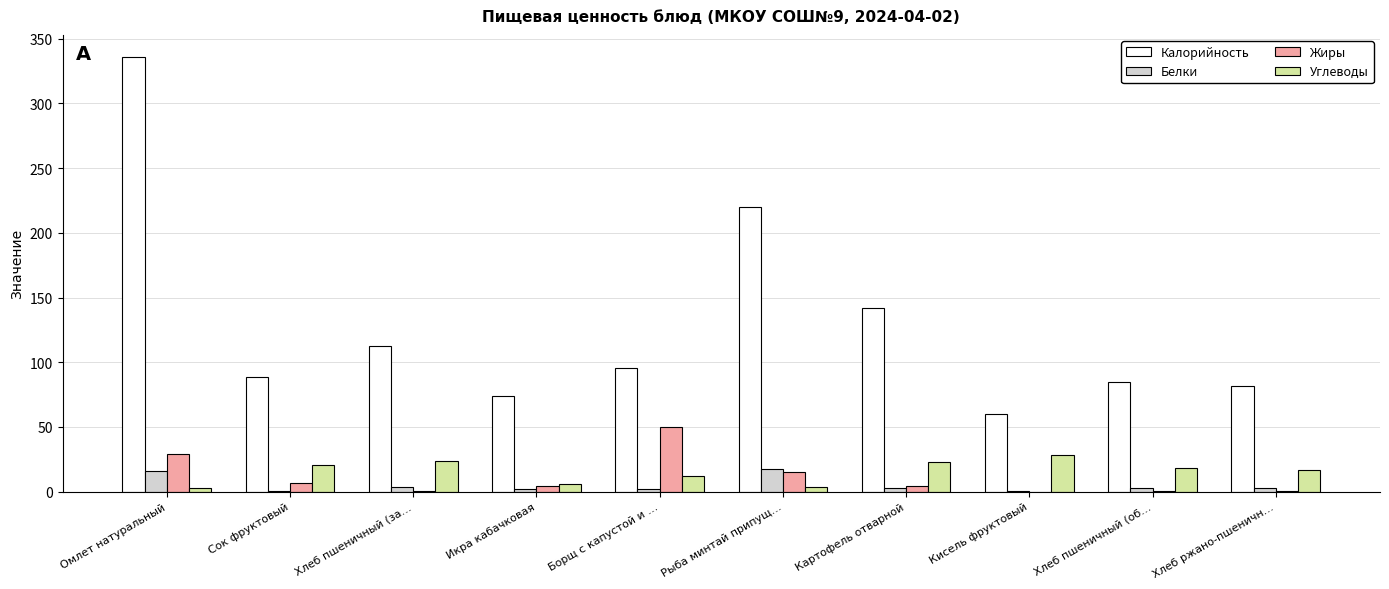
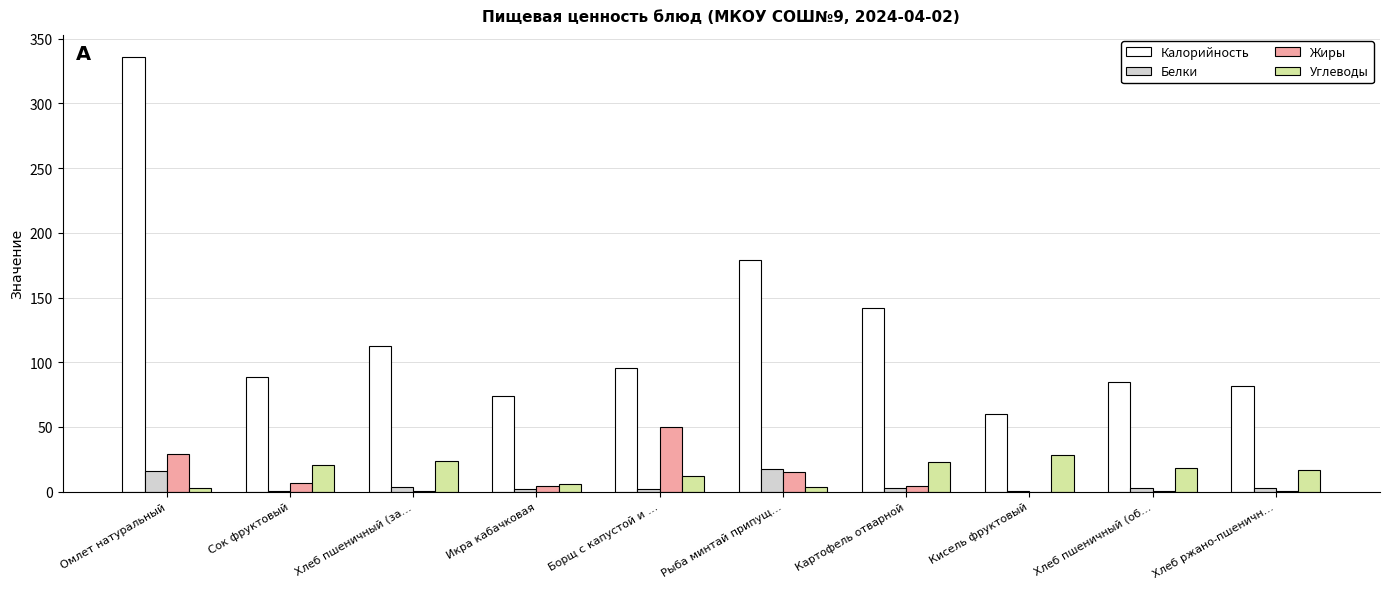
  {
    "Калорийность": {
      "Омлет натуральный": 336,
      "Сок фруктовый": 89,
      "Хлеб пшеничный (за…": 112,
      "Икра кабачковая": 74,
      "Борщ с капустой и …": 96,
-     "Рыба минтай припущ…": 220,
+     "Рыба минтай припущ…": 179,
      "Картофель отварной": 142,
      "Кисель фруктовый": 60,
      "Хлеб пшеничный (об…": 84,
      "Хлеб ржано-пшеничн…": 81
    },
    "Жиры": {
      "Омлет натуральный": 29,
      "Сок фруктовый": 7,
      "Икра кабачковая": 5,
      "Борщ с капустой и …": 50,
      "Рыба минтай припущ…": 15,
      "Картофель отварной": 4
    }
  }
